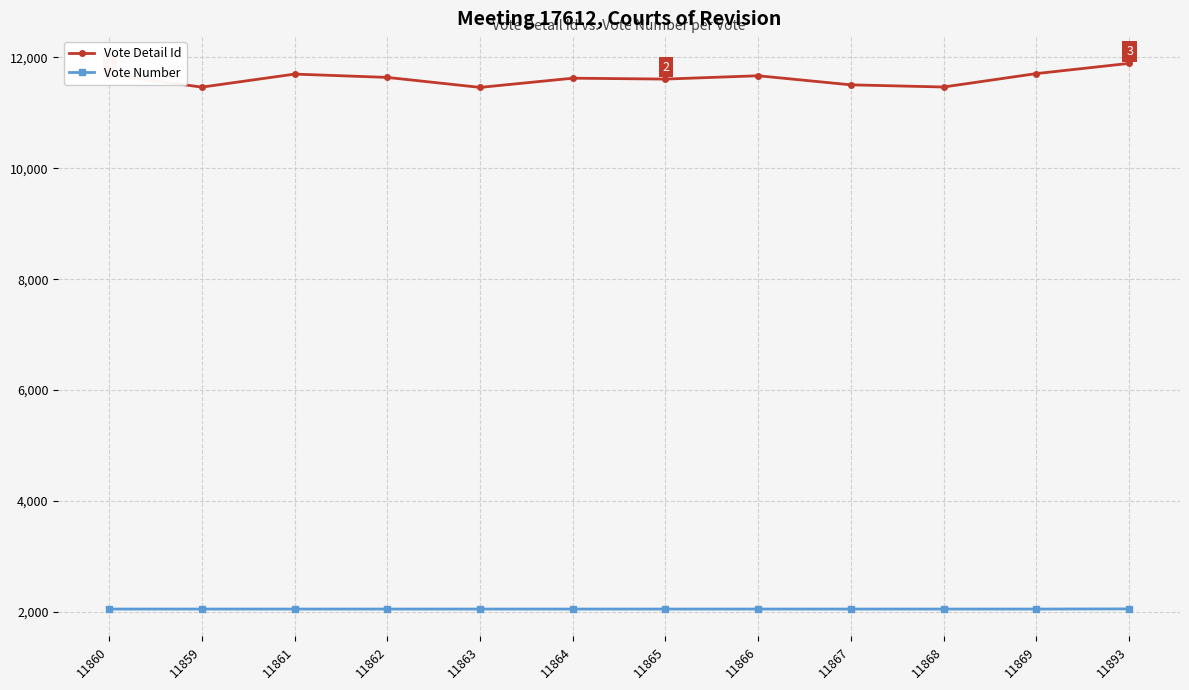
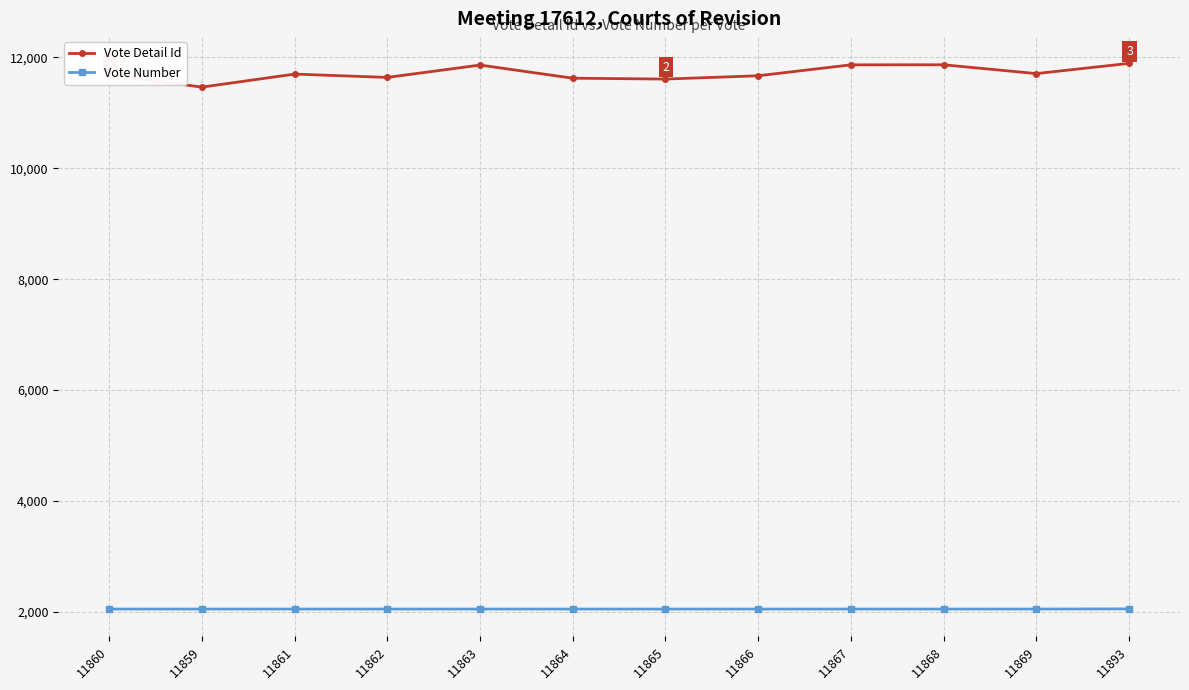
  {
    "Vote Detail Id": {
      "11859": "11,500",
      "11861": "11,700",
      "11862": "11,600",
-     "11863": "11,500",
+     "11863": "11,900",
      "11864": "11,600",
      "11866": "11,700",
-     "11867": "11,500",
-     "11868": "11,500",
+     "11867": "11,900",
+     "11868": "11,900",
      "11869": "11,700"
    },
    "Vote Number": {
      "11860": "2,000",
      "11859": "2,000",
      "11861": "2,000",
      "11862": "2,000",
      "11863": "2,000",
      "11864": "2,000",
      "11865": "2,000",
      "11866": "2,000",
      "11867": "2,000",
      "11868": "2,000",
      "11869": "2,000",
      "11893": "2,100"
    }
  }
